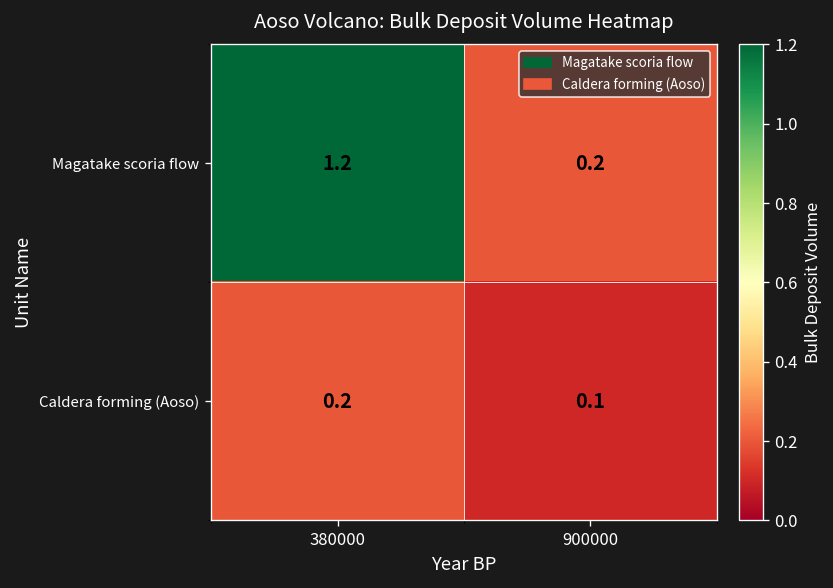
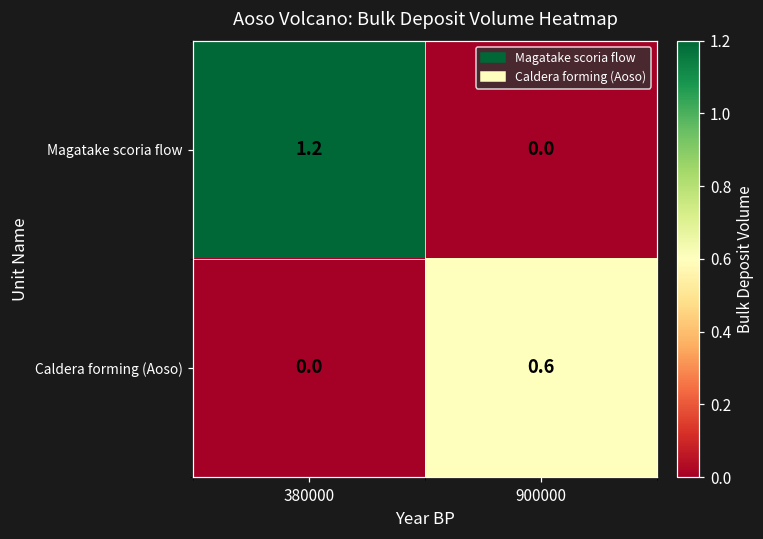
  {
    "Magatake scoria flow": {
      "380000": 1.2,
-     "900000": 0.2
+     "900000": 0.0
    },
    "Caldera forming (Aoso)": {
-     "380000": 0.2,
-     "900000": 0.1
+     "380000": 0.0,
+     "900000": 0.6
    }
  }
